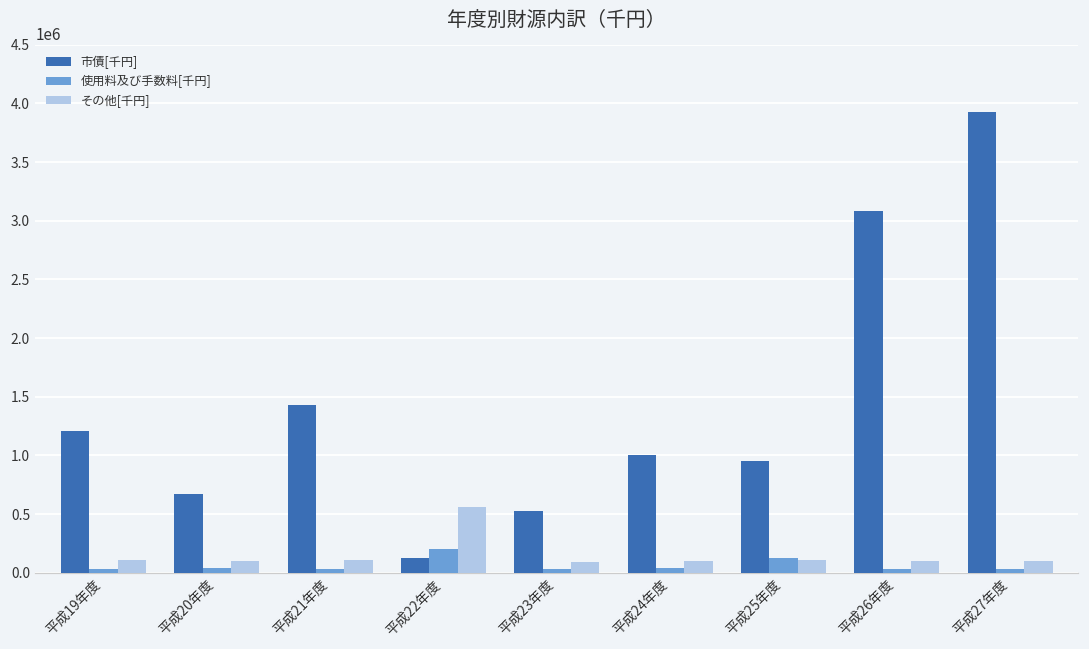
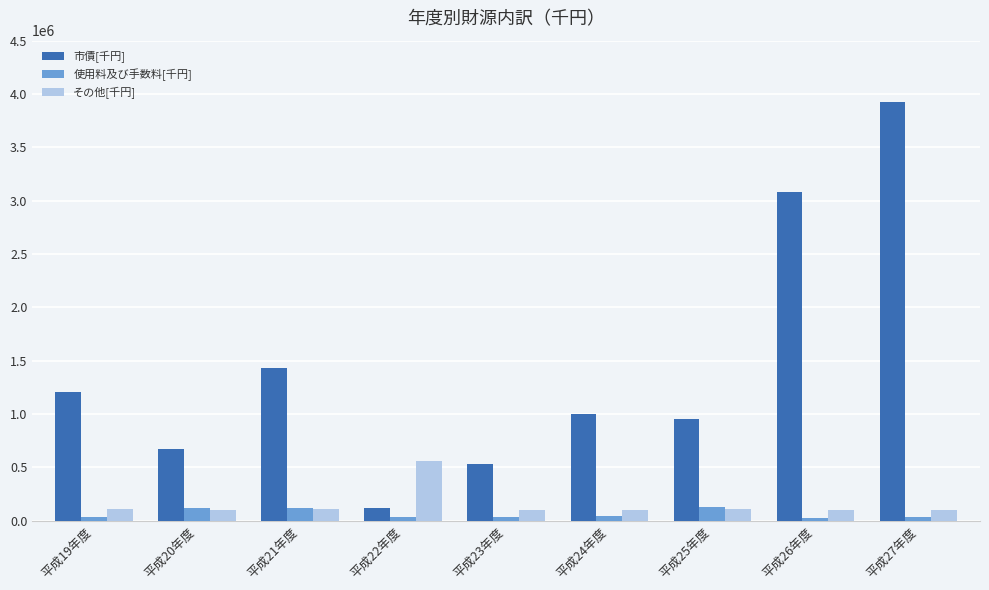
  {
    "市債[千円]": {
      "平成19年度": 1200000,
      "平成20年度": 670000,
      "平成21年度": 1430000,
      "平成22年度": 120000,
      "平成23年度": 530000,
      "平成24年度": 1000000,
      "平成25年度": 950000,
      "平成26年度": 3090000,
      "平成27年度": 3920000
    },
    "使用料及び手数料[千円]": {
      "平成19年度": 30000,
-     "平成20年度": 40000,
-     "平成21年度": 30000,
-     "平成22年度": 210000,
+     "平成20年度": 120000,
+     "平成21年度": 120000,
+     "平成22年度": 30000,
      "平成23年度": 30000,
      "平成24年度": 40000,
      "平成25年度": 130000,
      "平成26年度": 30000,
      "平成27年度": 30000
    },
    "その他[千円]": {
      "平成19年度": 110000,
      "平成20年度": 100000,
      "平成21年度": 110000,
      "平成22年度": 560000,
      "平成23年度": 100000,
      "平成24年度": 100000,
      "平成25年度": 110000,
      "平成26年度": 100000,
      "平成27年度": 100000
    }
  }
